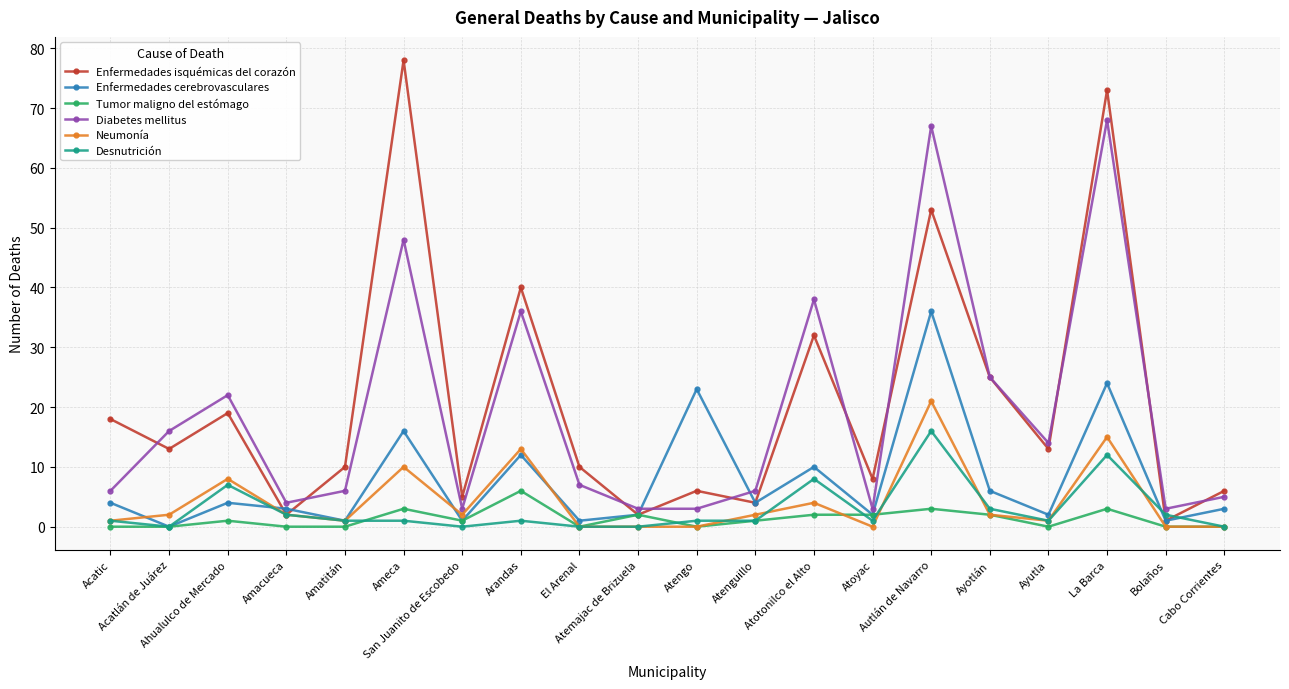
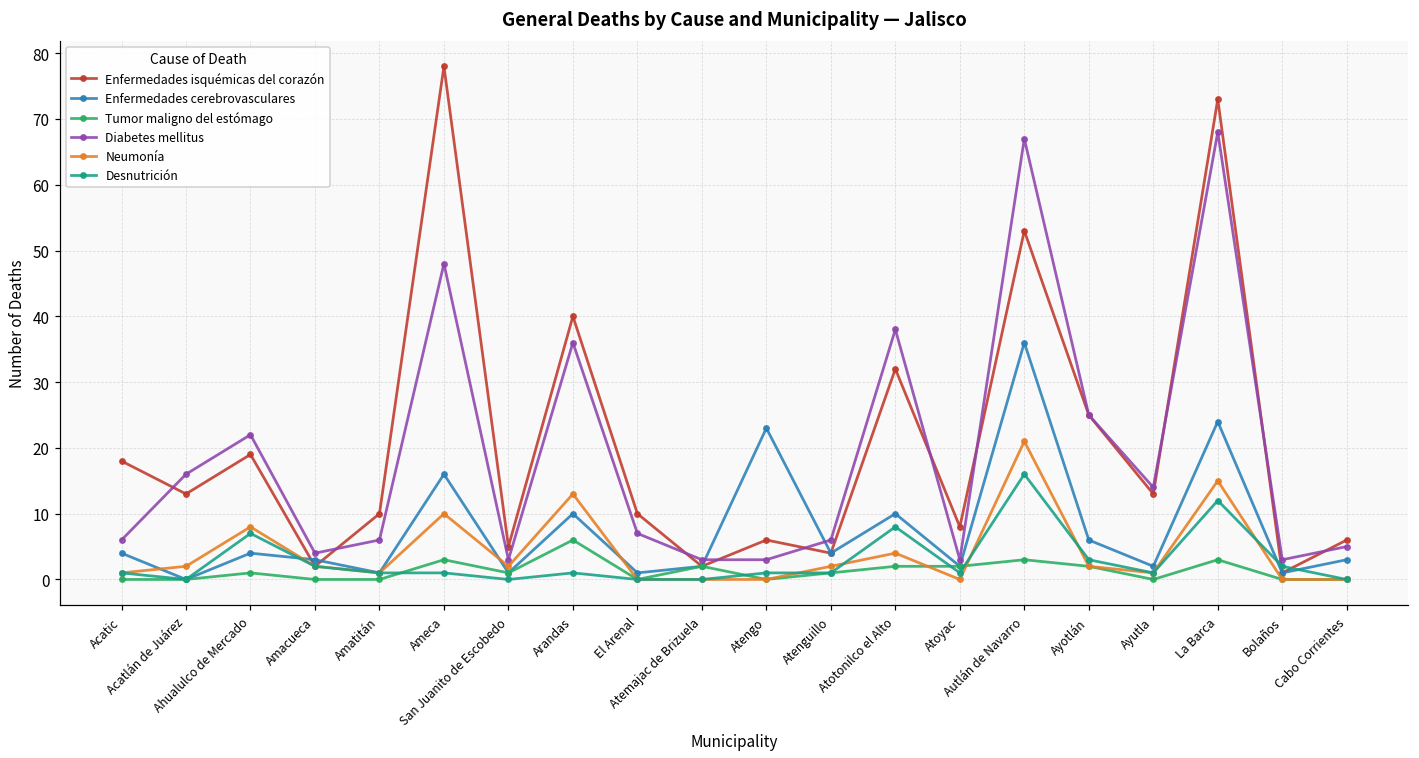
  {
    "Enfermedades isquémicas del corazón": {
      "Acatic": 18,
      "Acatlán de Juárez": 13,
      "Ahualulco de Mercado": 19,
      "Amatitán": 10,
      "Ameca": 78,
      "San Juanito de Escobedo": 5,
      "Arandas": 40,
      "El Arenal": 10,
      "Atengo": 6,
      "Atotonilco el Alto": 32,
      "Atoyac": 8,
      "Autlán de Navarro": 53,
      "Ayutla": 13,
      "La Barca": 73,
      "Cabo Corrientes": 6
    },
    "Enfermedades cerebrovasculares": {
      "Acatic": 4,
      "Ahualulco de Mercado": 4,
      "Amacueca": 3,
      "Ameca": 16,
-     "Arandas": 12,
+     "Arandas": 10,
      "El Arenal": 1,
      "Atengo": 23,
      "Atotonilco el Alto": 10,
      "Autlán de Navarro": 36,
      "Ayotlán": 6,
      "Ayutla": 2,
      "La Barca": 24,
      "Cabo Corrientes": 3
    },
    "Diabetes mellitus": {
      "Acatic": 6,
      "Acatlán de Juárez": 16,
      "Ahualulco de Mercado": 22,
      "Amacueca": 4,
      "Amatitán": 6,
      "Ameca": 48,
      "San Juanito de Escobedo": 3,
      "Arandas": 36,
      "El Arenal": 7,
      "Atemajac de Brizuela": 3,
      "Atengo": 3,
      "Atenguillo": 6,
      "Atotonilco el Alto": 38,
      "Atoyac": 3,
      "Autlán de Navarro": 67,
      "Ayutla": 14,
      "La Barca": 68,
      "Bolaños": 3,
      "Cabo Corrientes": 5
    },
    "Neumonía": {
      "Acatlán de Juárez": 2,
      "Ahualulco de Mercado": 8,
      "Ameca": 10,
      "San Juanito de Escobedo": 2,
      "Arandas": 13,
      "Atenguillo": 2,
      "Atotonilco el Alto": 4,
      "Atoyac": 0,
      "Autlán de Navarro": 21,
      "La Barca": 15
    }
  }
